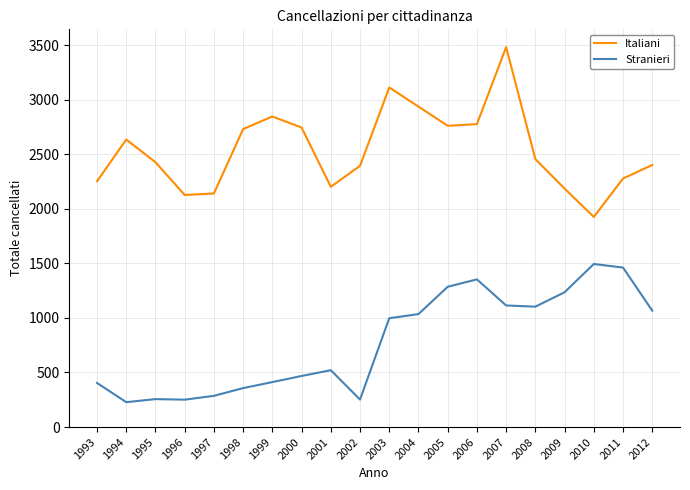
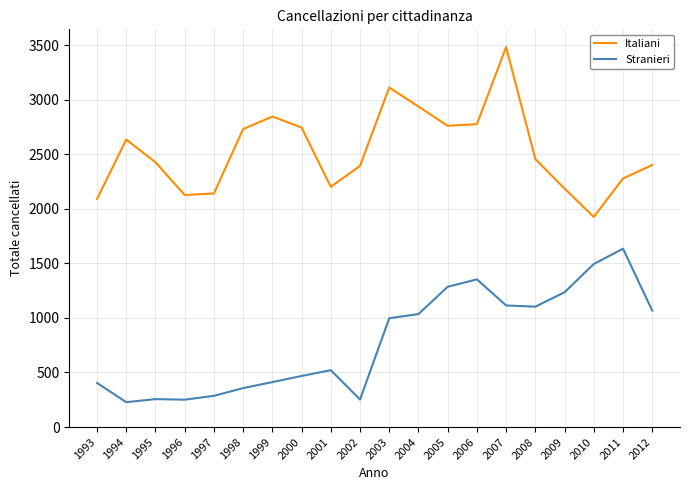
  {
    "Italiani": {
-     "1993": 2250,
+     "1993": 2090,
      "1994": 2630,
      "1995": 2430,
      "1996": 2130,
      "1997": 2140,
      "1998": 2730,
      "1999": 2850,
      "2000": 2740,
      "2001": 2200,
      "2002": 2390,
      "2003": 3110,
      "2004": 2940,
      "2005": 2760,
      "2006": 2780,
      "2007": 3480,
      "2008": 2460,
      "2009": 2190,
      "2010": 1930,
      "2011": 2280,
      "2012": 2400
    },
    "Stranieri": {
      "1993": 400,
      "1994": 230,
      "1995": 260,
      "1996": 250,
      "1997": 290,
      "1998": 360,
      "1999": 410,
      "2000": 470,
      "2001": 520,
      "2002": 250,
      "2003": 1000,
      "2004": 1040,
      "2005": 1290,
      "2006": 1350,
      "2007": 1110,
      "2008": 1100,
      "2009": 1240,
      "2010": 1490,
-     "2011": 1460,
+     "2011": 1630,
      "2012": 1070
    }
  }
